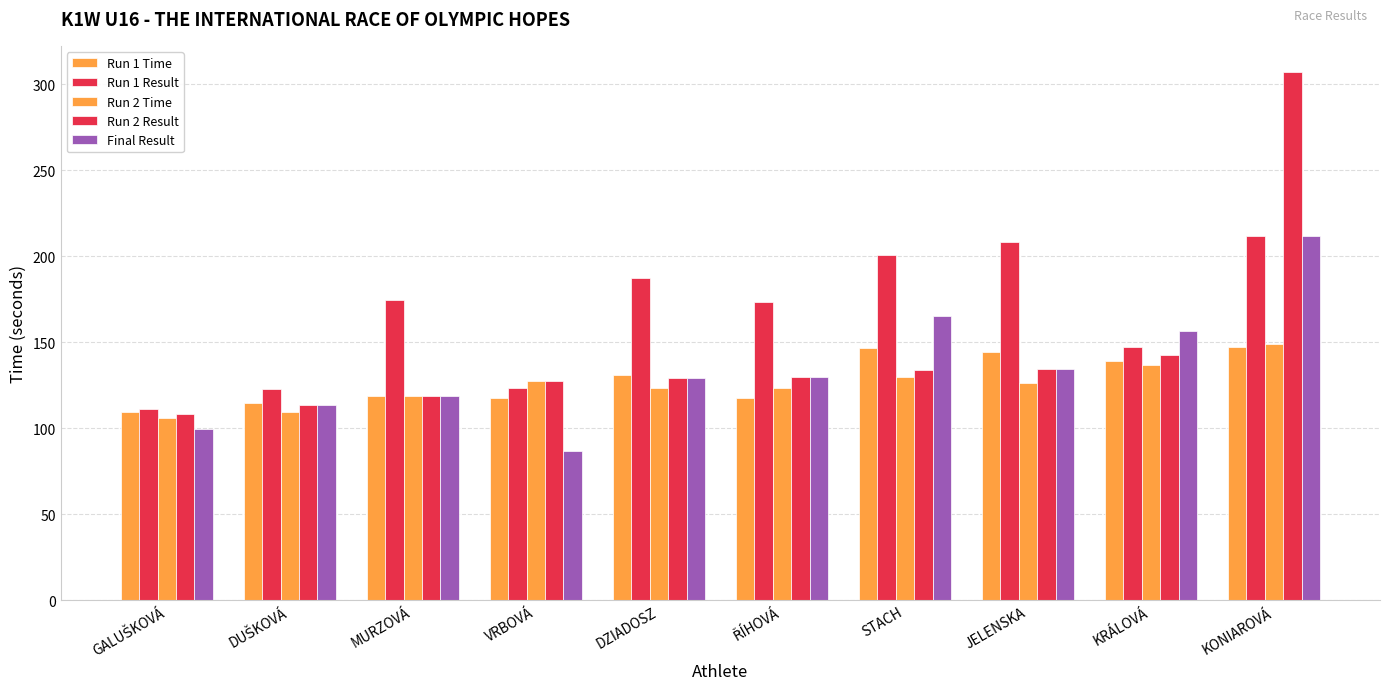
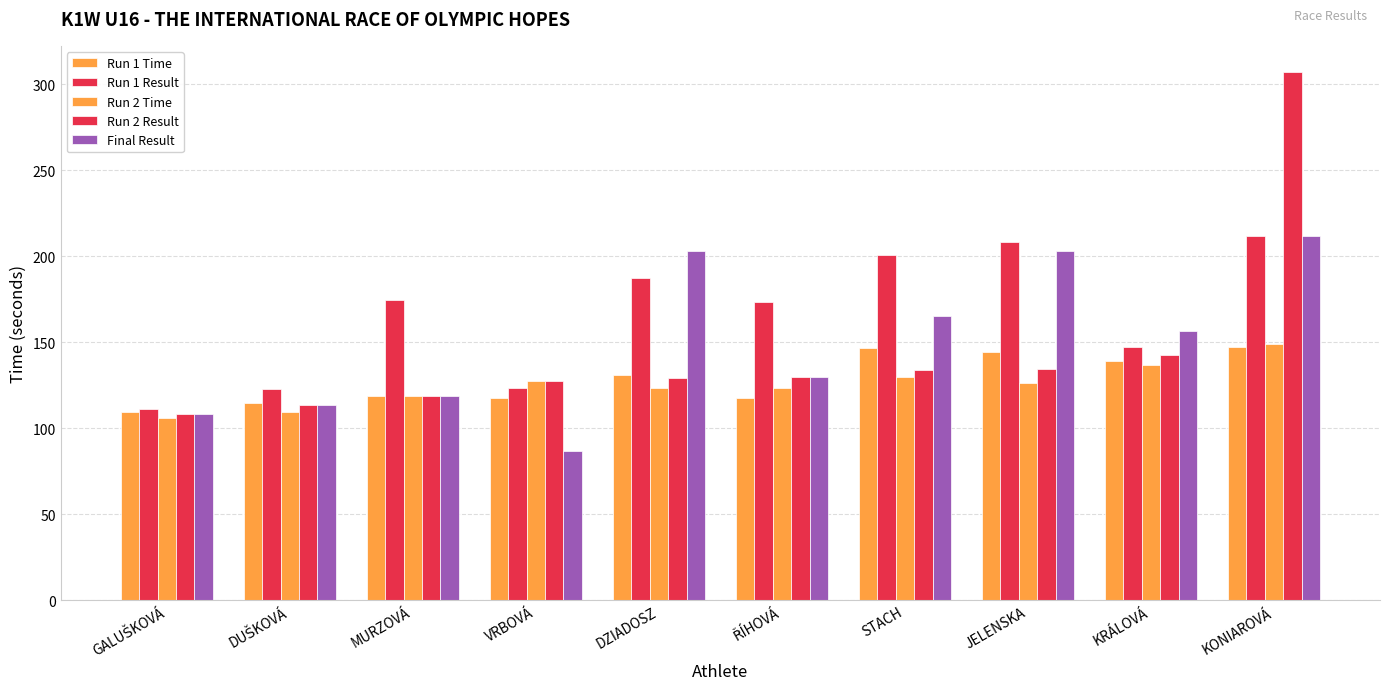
  {
    "Final Result": {
-     "GALUŠKOVÁ": 100,
+     "GALUŠKOVÁ": 108,
      "DUŠKOVÁ": 114,
      "MURZOVÁ": 118,
      "VRBOVÁ": 87,
-     "DZIADOSZ": 129,
+     "DZIADOSZ": 203,
      "ŘÍHOVÁ": 129,
      "STACH": 165,
-     "JELENSKA": 134,
+     "JELENSKA": 203,
      "KRÁLOVÁ": 156,
      "KONIAROVÁ": 211
    }
  }
